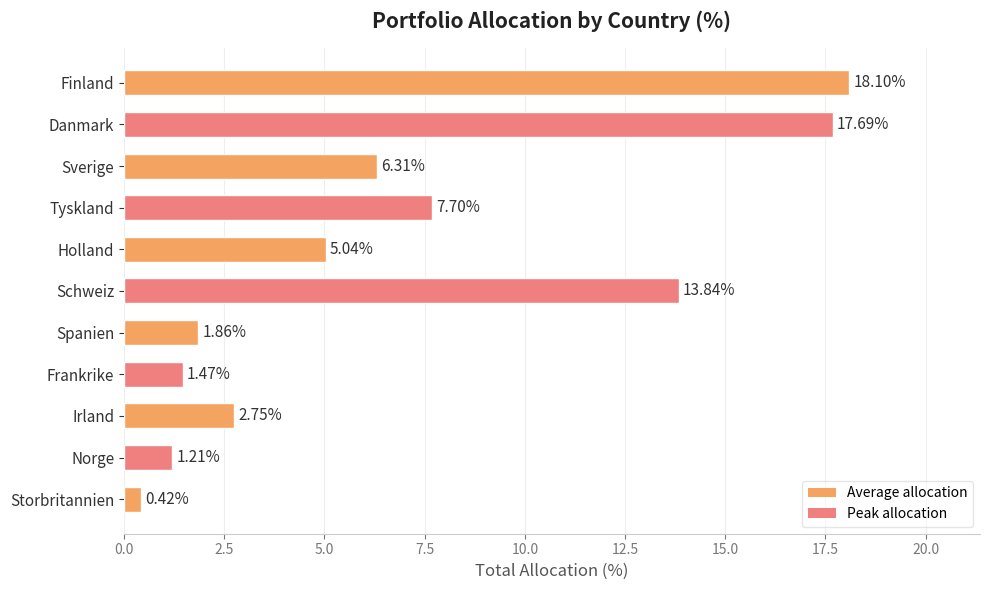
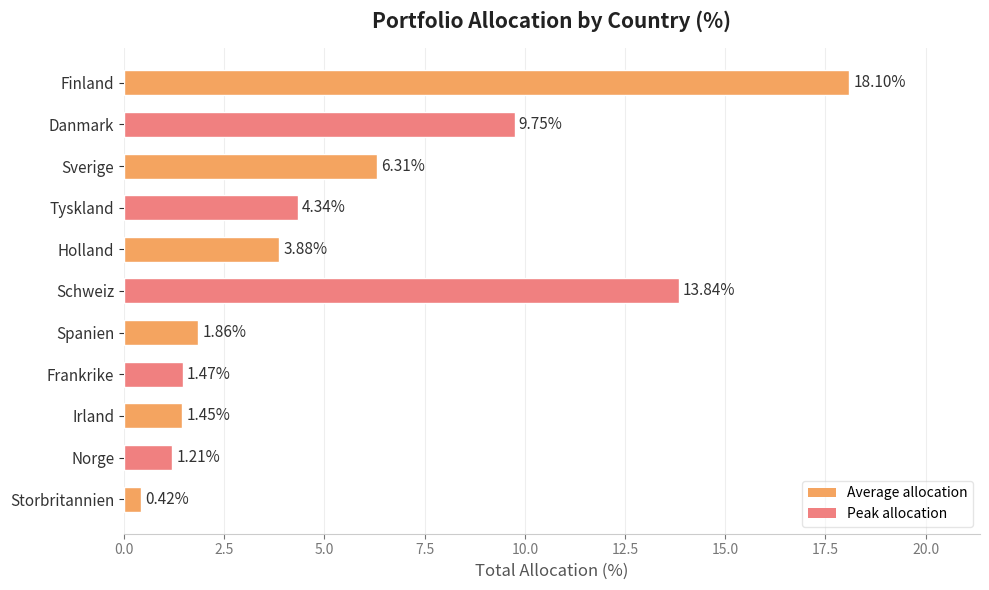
  {
    "Finland": "18.10%",
-   "Danmark": "17.69%",
+   "Danmark": "9.75%",
    "Sverige": "6.31%",
-   "Tyskland": "7.70%",
-   "Holland": "5.04%",
+   "Tyskland": "4.34%",
+   "Holland": "3.88%",
    "Schweiz": "13.84%",
    "Spanien": "1.86%",
    "Frankrike": "1.47%",
-   "Irland": "2.75%",
+   "Irland": "1.45%",
    "Norge": "1.21%",
    "Storbritannien": "0.42%"
  }
